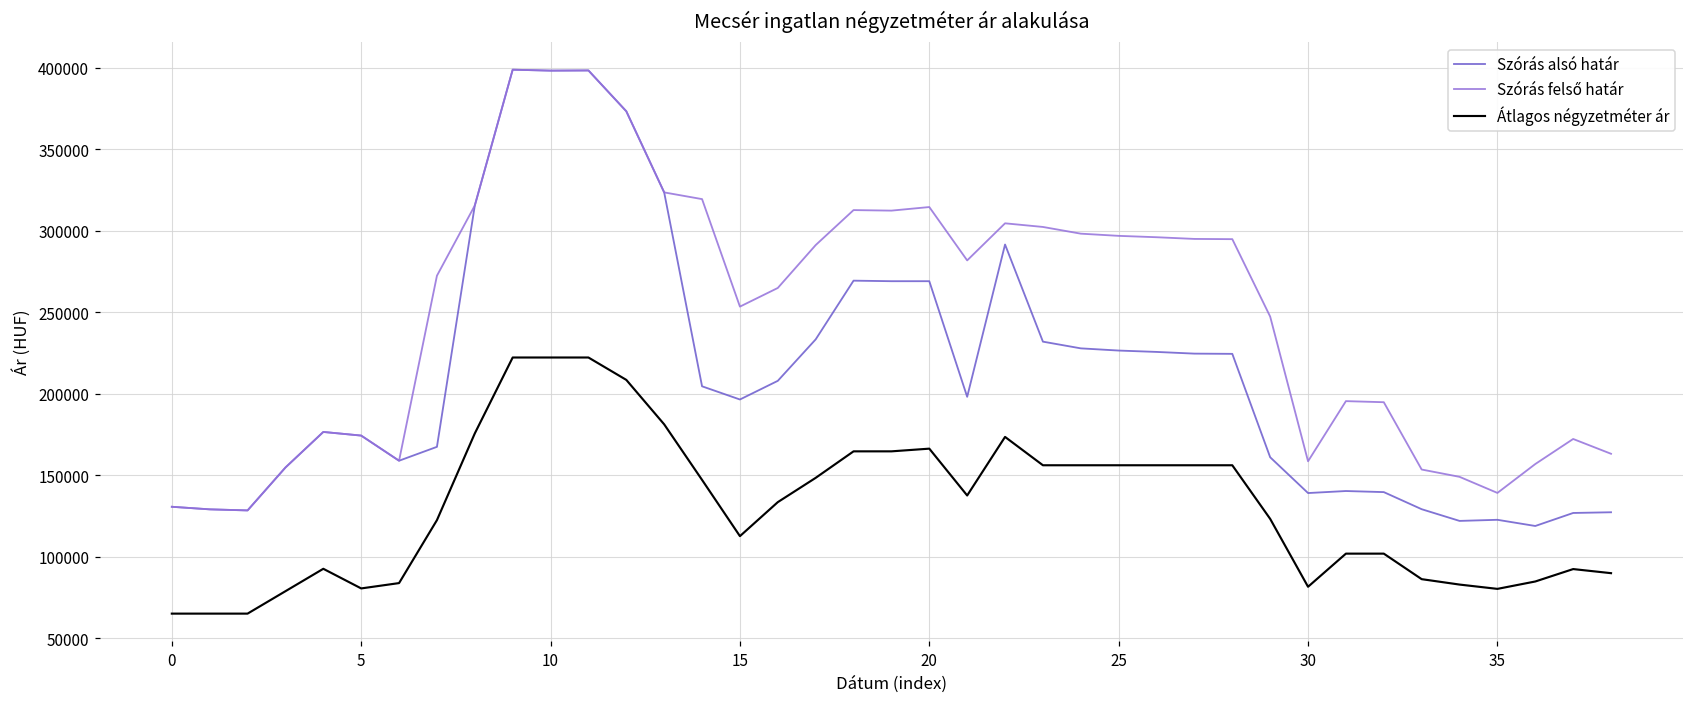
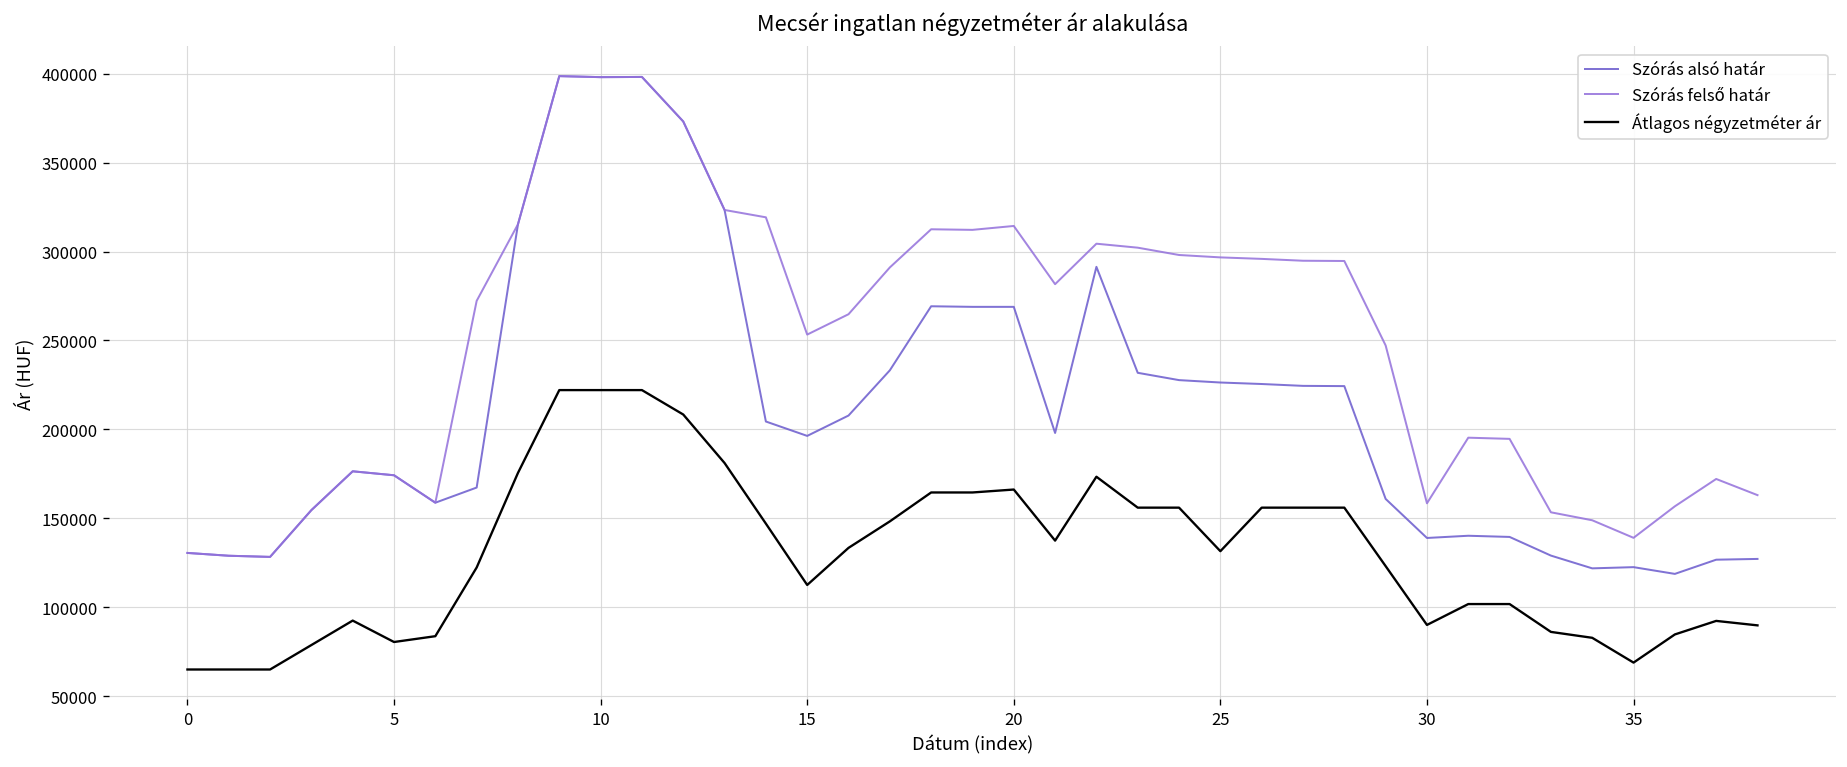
  {
    "Átlagos négyzetméter ár": {
      "0": 65000,
      "5": 80000,
      "10": 222000,
      "15": 113000,
      "20": 166000,
-     "25": 156000,
-     "30": 81000,
-     "35": 80000
+     "25": 132000,
+     "30": 90000,
+     "35": 69000
    }
  }
